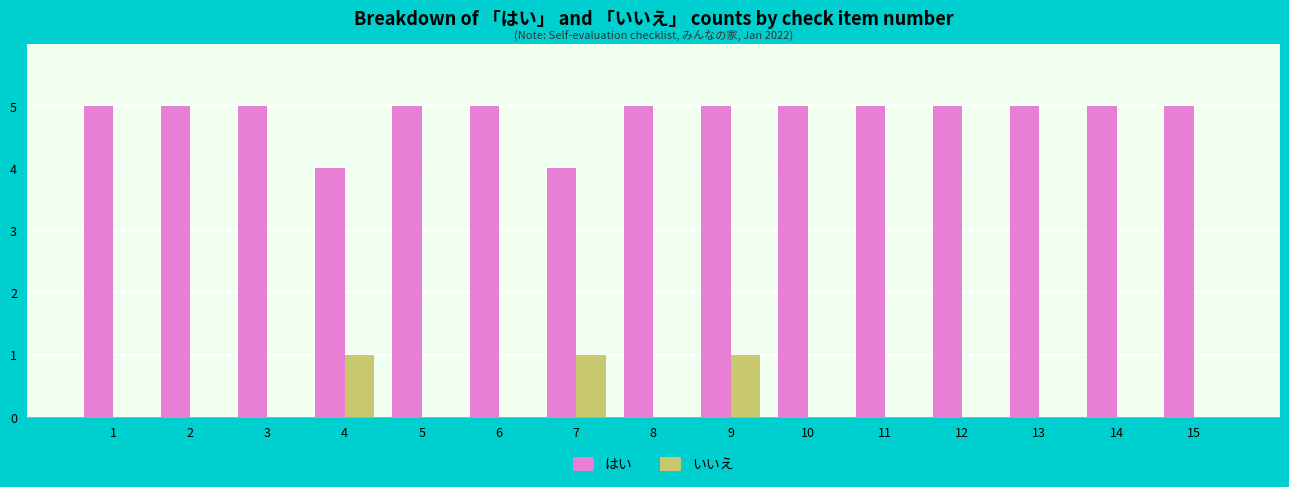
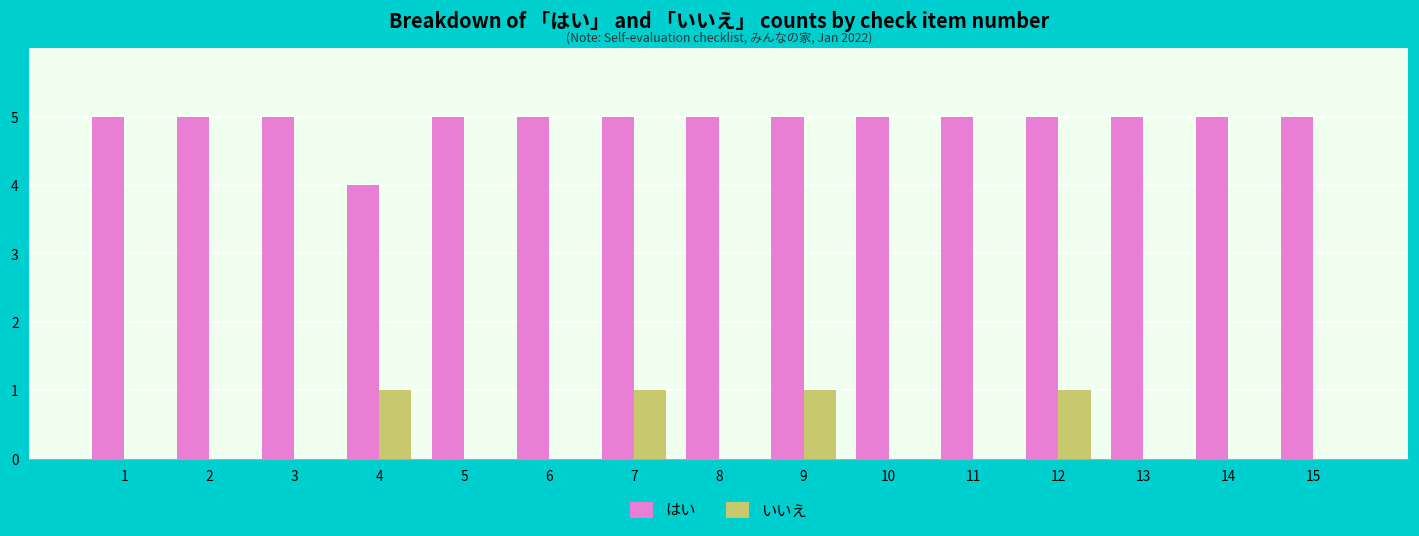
  {
    "はい": {
      "1": 5,
      "2": 5,
      "3": 5,
      "4": 4,
      "5": 5,
      "6": 5,
-     "7": 4,
+     "7": 5,
      "8": 5,
      "9": 5,
      "10": 5,
      "11": 5,
      "12": 5,
      "13": 5,
      "14": 5,
      "15": 5
    },
    "いいえ": {
      "1": 0,
      "2": 0,
      "3": 0,
      "4": 1,
      "5": 0,
      "6": 0,
      "7": 1,
      "8": 0,
      "9": 1,
      "10": 0,
      "11": 0,
-     "12": 0,
+     "12": 1,
      "13": 0,
      "14": 0,
      "15": 0
    }
  }
